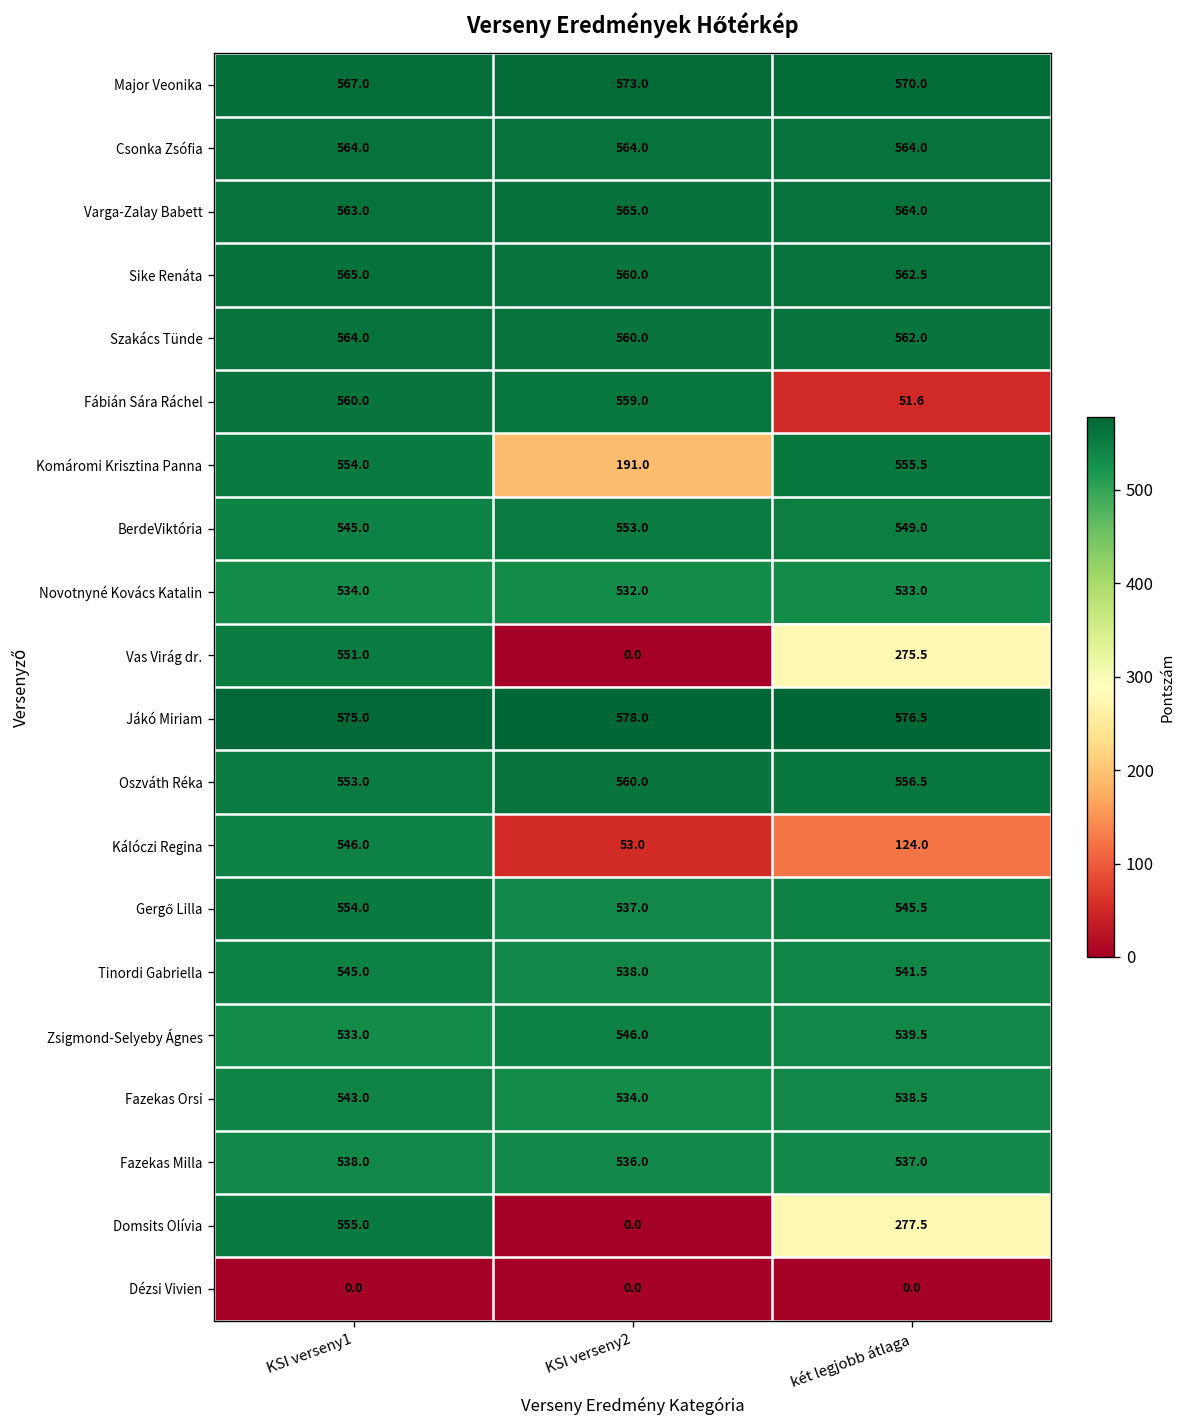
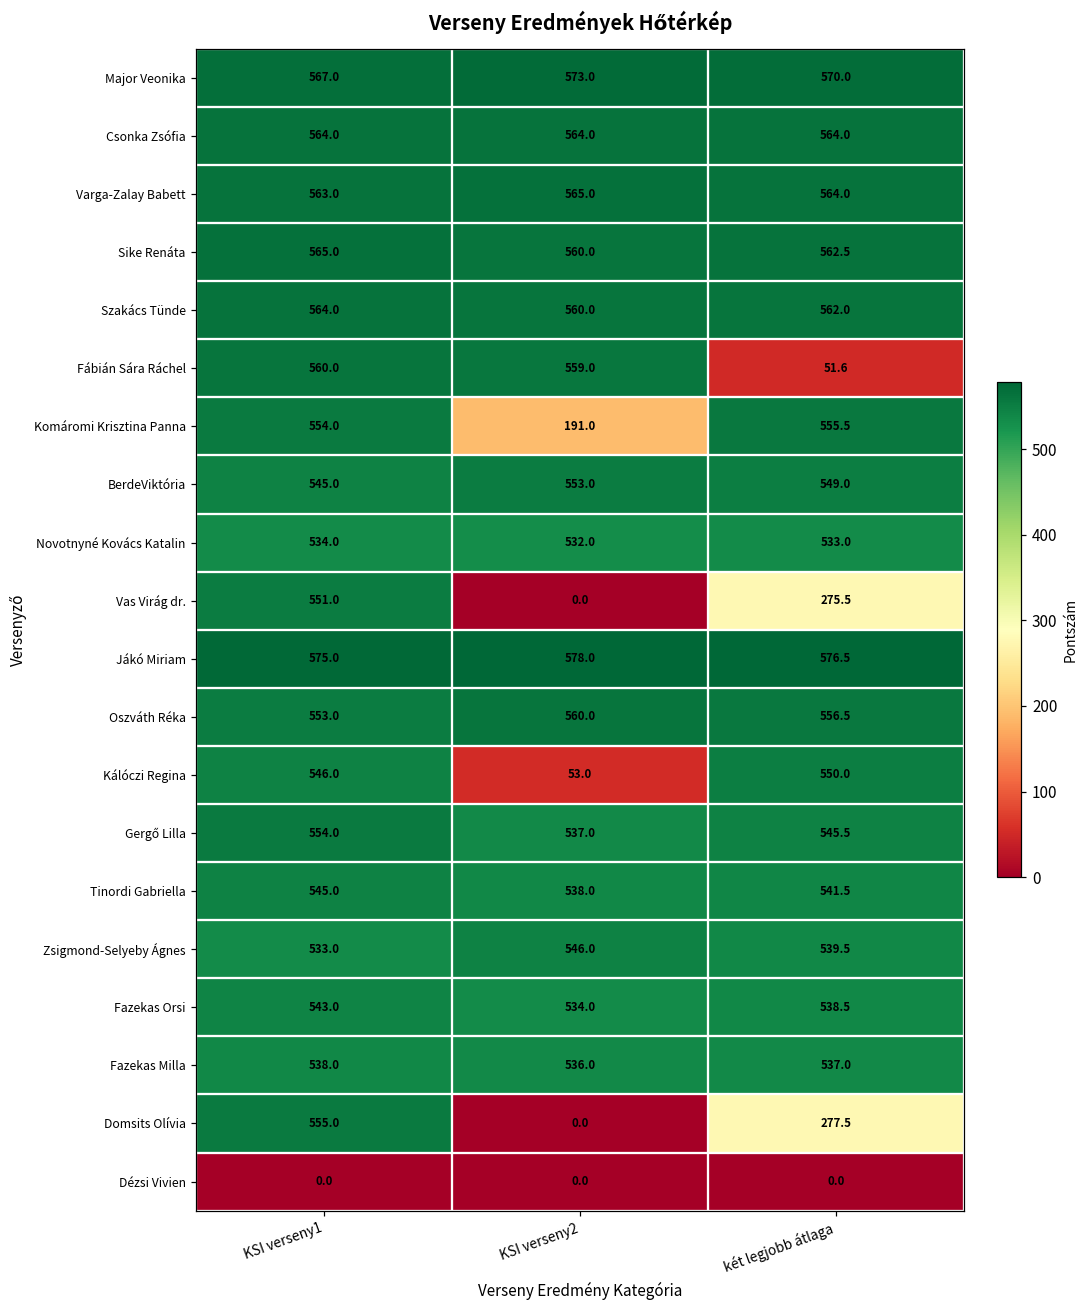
  {
    "Major Veonika": {
      "KSI verseny1": 567.0,
      "KSI verseny2": 573.0,
      "két legjobb átlaga": 570.0
    },
    "Csonka Zsófia": {
      "KSI verseny1": 564.0,
      "KSI verseny2": 564.0,
      "két legjobb átlaga": 564.0
    },
    "Varga-Zalay Babett": {
      "KSI verseny1": 563.0,
      "KSI verseny2": 565.0,
      "két legjobb átlaga": 564.0
    },
    "Sike Renáta": {
      "KSI verseny1": 565.0,
      "KSI verseny2": 560.0,
      "két legjobb átlaga": 562.5
    },
    "Szakács Tünde": {
      "KSI verseny1": 564.0,
      "KSI verseny2": 560.0,
      "két legjobb átlaga": 562.0
    },
    "Fábián Sára Ráchel": {
      "KSI verseny1": 560.0,
      "KSI verseny2": 559.0,
      "két legjobb átlaga": 51.6
    },
    "Komáromi Krisztina Panna": {
      "KSI verseny1": 554.0,
      "KSI verseny2": 191.0,
      "két legjobb átlaga": 555.5
    },
    "BerdeViktória": {
      "KSI verseny1": 545.0,
      "KSI verseny2": 553.0,
      "két legjobb átlaga": 549.0
    },
    "Novotnyné Kovács Katalin": {
      "KSI verseny1": 534.0,
      "KSI verseny2": 532.0,
      "két legjobb átlaga": 533.0
    },
    "Vas Virág dr.": {
      "KSI verseny1": 551.0,
      "KSI verseny2": 0.0,
      "két legjobb átlaga": 275.5
    },
    "Jákó Miriam": {
      "KSI verseny1": 575.0,
      "KSI verseny2": 578.0,
      "két legjobb átlaga": 576.5
    },
    "Oszváth Réka": {
      "KSI verseny1": 553.0,
      "KSI verseny2": 560.0,
      "két legjobb átlaga": 556.5
    },
    "Kálóczi Regina": {
      "KSI verseny1": 546.0,
      "KSI verseny2": 53.0,
-     "két legjobb átlaga": 124.0
+     "két legjobb átlaga": 550.0
    },
    "Gergő Lilla": {
      "KSI verseny1": 554.0,
      "KSI verseny2": 537.0,
      "két legjobb átlaga": 545.5
    },
    "Tinordi Gabriella": {
      "KSI verseny1": 545.0,
      "KSI verseny2": 538.0,
      "két legjobb átlaga": 541.5
    },
    "Zsigmond-Selyeby Ágnes": {
      "KSI verseny1": 533.0,
      "KSI verseny2": 546.0,
      "két legjobb átlaga": 539.5
    },
    "Fazekas Orsi": {
      "KSI verseny1": 543.0,
      "KSI verseny2": 534.0,
      "két legjobb átlaga": 538.5
    },
    "Fazekas Milla": {
      "KSI verseny1": 538.0,
      "KSI verseny2": 536.0,
      "két legjobb átlaga": 537.0
    },
    "Domsits Olívia": {
      "KSI verseny1": 555.0,
      "KSI verseny2": 0.0,
      "két legjobb átlaga": 277.5
    },
    "Dézsi Vivien": {
      "KSI verseny1": 0.0,
      "KSI verseny2": 0.0,
      "két legjobb átlaga": 0.0
    }
  }
